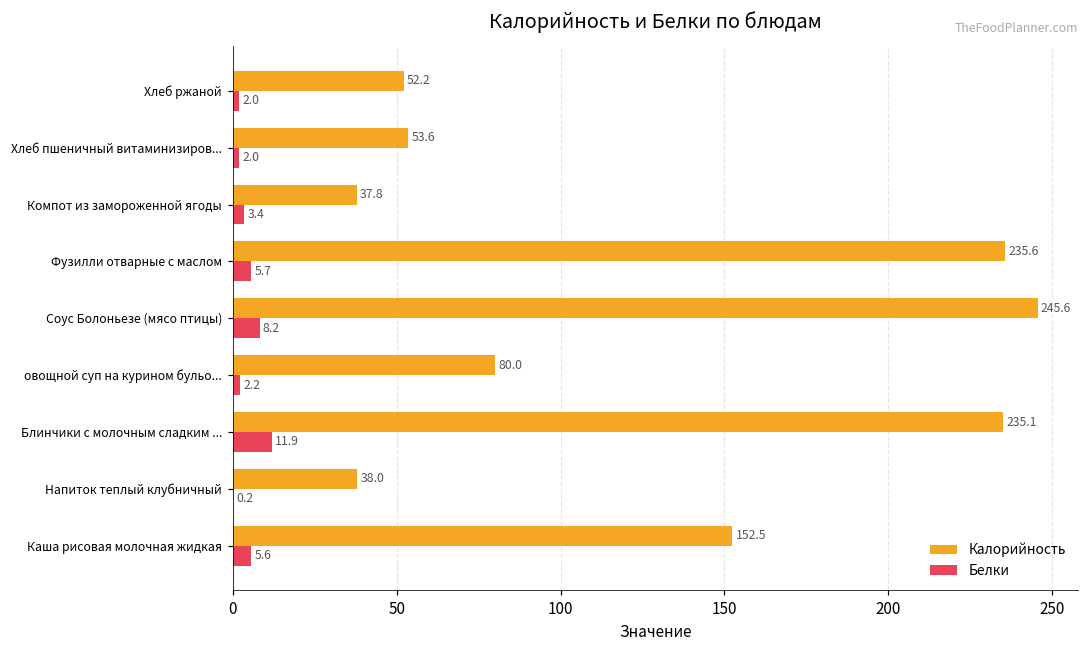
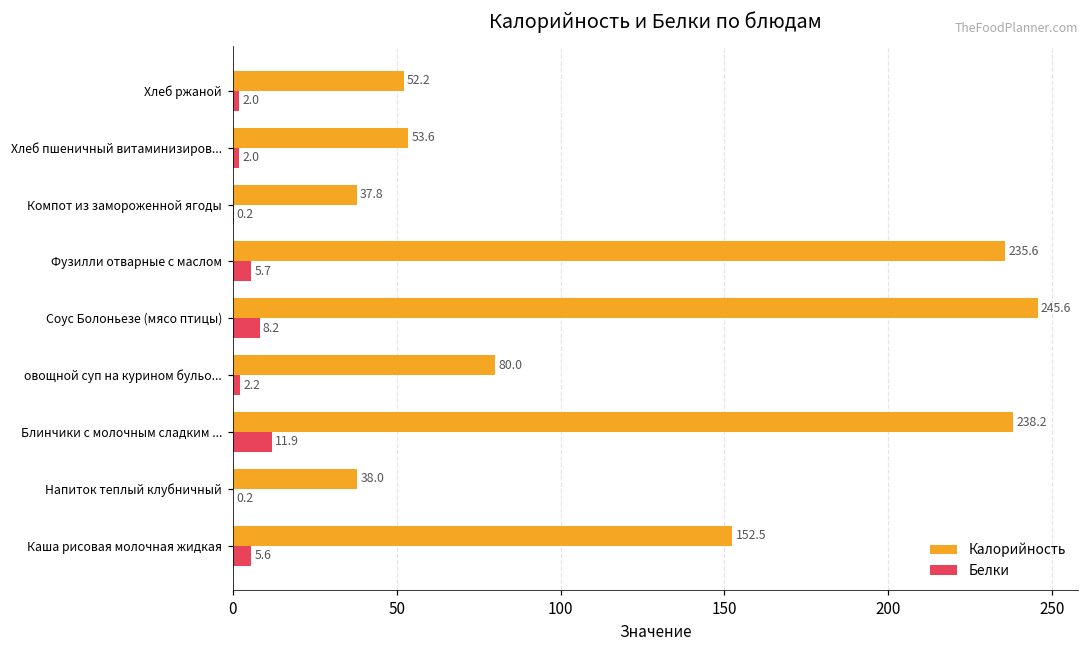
  {
    "Калорийность": {
      "Хлеб ржаной": 52.2,
      "Хлеб пшеничный витаминизиров...": 53.6,
      "Компот из замороженной ягоды": 37.8,
      "Фузилли отварные с маслом": 235.6,
      "Соус Болоньезе (мясо птицы)": 245.6,
      "овощной суп на курином бульо...": 80.0,
-     "Блинчики с молочным сладким ...": 235.1,
+     "Блинчики с молочным сладким ...": 238.2,
      "Напиток теплый клубничный": 38.0,
      "Каша рисовая молочная жидкая": 152.5
    },
    "Белки": {
      "Хлеб ржаной": 2.0,
      "Хлеб пшеничный витаминизиров...": 2.0,
-     "Компот из замороженной ягоды": 3.4,
+     "Компот из замороженной ягоды": 0.2,
      "Фузилли отварные с маслом": 5.7,
      "Соус Болоньезе (мясо птицы)": 8.2,
      "овощной суп на курином бульо...": 2.2,
      "Блинчики с молочным сладким ...": 11.9,
      "Напиток теплый клубничный": 0.2,
      "Каша рисовая молочная жидкая": 5.6
    }
  }
